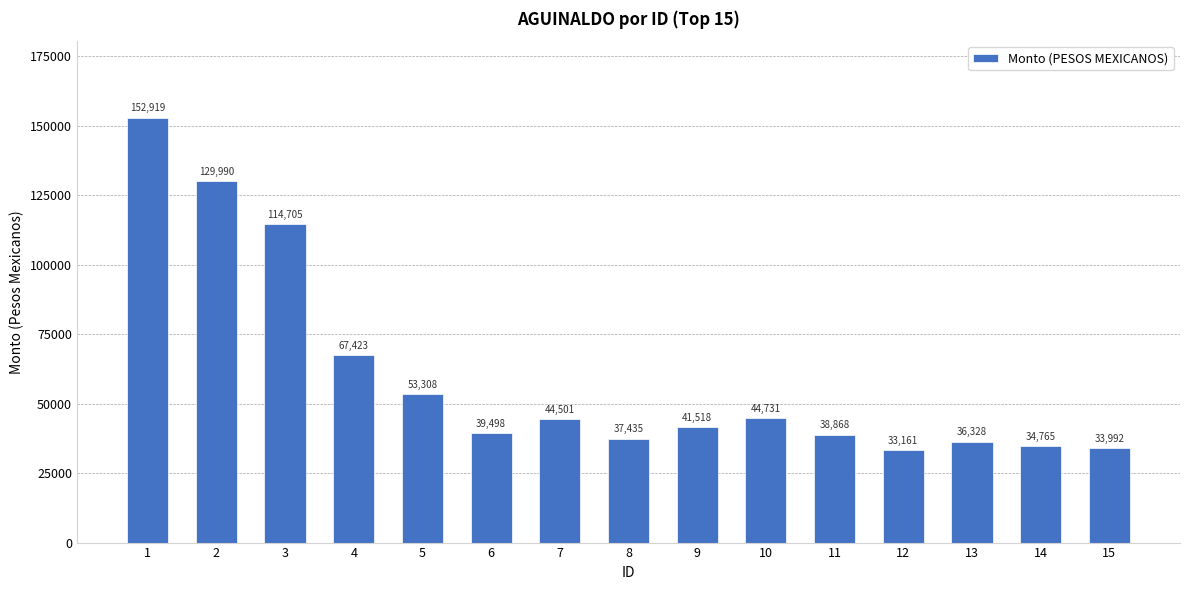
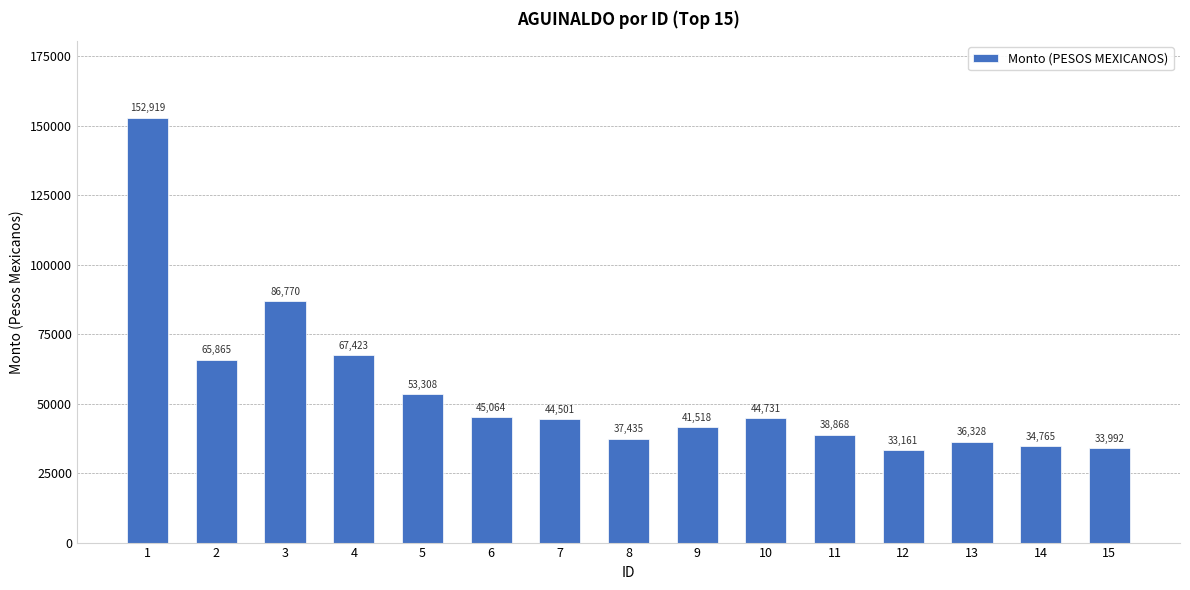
  {
    "1": "152,919",
-   "2": "129,990",
-   "3": "114,705",
+   "2": "65,865",
+   "3": "86,770",
    "4": "67,423",
    "5": "53,308",
-   "6": "39,498",
+   "6": "45,064",
    "7": "44,501",
    "8": "37,435",
    "9": "41,518",
    "10": "44,731",
    "11": "38,868",
    "12": "33,161",
    "13": "36,328",
    "14": "34,765",
    "15": "33,992"
  }
